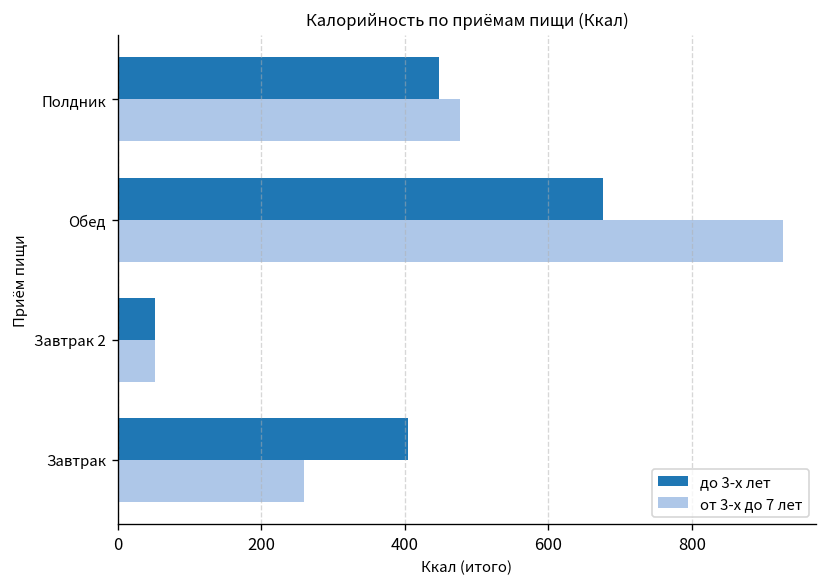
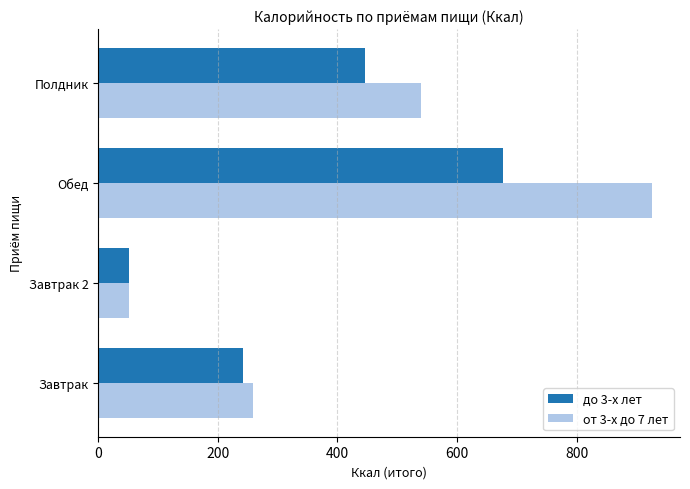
  {
    "до 3-х лет": {
      "Полдник": 450,
      "Обед": 680,
      "Завтрак 2": 50,
-     "Завтрак": 400
+     "Завтрак": 240
    },
    "от 3-х до 7 лет": {
-     "Полдник": 480,
+     "Полдник": 540,
      "Обед": 930,
      "Завтрак 2": 50,
      "Завтрак": 260
    }
  }
